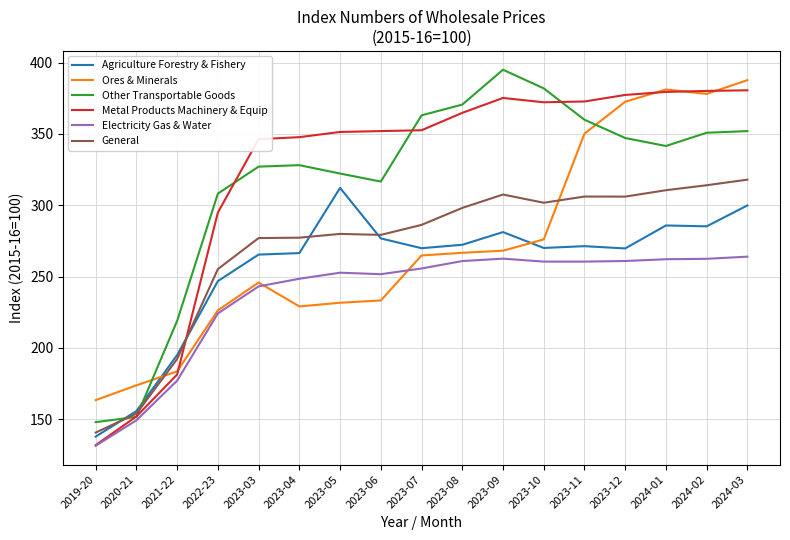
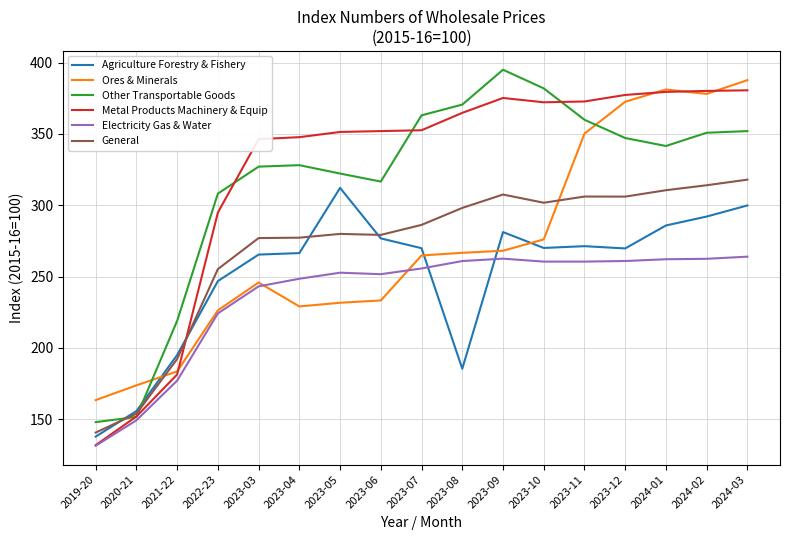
  {
    "Agriculture Forestry & Fishery": {
      "2019-20": 138,
      "2020-21": 156,
      "2021-22": 195,
      "2022-23": 247,
      "2023-03": 265,
      "2023-04": 266,
      "2023-05": 312,
      "2023-06": 277,
      "2023-07": 270,
-     "2023-08": 272,
+     "2023-08": 185,
      "2023-09": 281,
      "2023-10": 270,
      "2023-11": 271,
      "2023-12": 270,
      "2024-01": 286,
-     "2024-02": 285,
+     "2024-02": 292,
      "2024-03": 300
    },
    "Ores & Minerals": {
      "2019-20": 163,
      "2020-21": 174,
      "2021-22": 184,
      "2022-23": 226,
      "2023-03": 246,
      "2023-04": 229,
      "2023-05": 232,
      "2023-06": 233,
      "2023-07": 265,
      "2023-08": 267,
      "2023-09": 268,
      "2023-10": 276,
      "2023-11": 350,
      "2023-12": 373,
      "2024-02": 378,
      "2024-03": 388
    },
    "Other Transportable Goods": {
      "2019-20": 148,
      "2021-22": 219,
      "2022-23": 308,
      "2023-03": 327,
      "2023-04": 328,
      "2023-05": 322,
      "2023-06": 317,
      "2023-07": 363,
      "2023-08": 371,
      "2023-09": 395,
      "2023-10": 382,
      "2023-11": 360,
      "2023-12": 347,
      "2024-01": 342,
      "2024-02": 351,
      "2024-03": 352
    },
    "Metal Products Machinery & Equip": {
      "2021-22": 181,
      "2022-23": 295,
      "2023-04": 348,
      "2023-05": 351,
      "2023-06": 352,
      "2023-07": 353,
      "2023-08": 365,
      "2023-09": 375,
      "2023-10": 372,
      "2023-11": 373,
      "2023-12": 377,
      "2024-02": 380,
      "2024-03": 381
    },
    "Electricity Gas & Water": {
      "2020-21": 149,
      "2021-22": 177,
      "2022-23": 224,
      "2023-03": 243,
      "2023-04": 248,
      "2023-05": 253,
      "2023-06": 252,
      "2023-07": 256,
      "2023-08": 261,
      "2023-09": 263,
      "2023-10": 260,
      "2023-11": 260,
      "2023-12": 261,
      "2024-01": 262,
      "2024-02": 262,
      "2024-03": 264
    },
    "General": {
      "2019-20": 141,
      "2020-21": 154,
      "2021-22": 192,
      "2022-23": 255,
      "2023-03": 277,
      "2023-04": 277,
      "2023-05": 280,
      "2023-06": 279,
      "2023-07": 286,
      "2023-08": 298,
      "2023-09": 308,
      "2023-10": 302,
      "2023-11": 306,
      "2023-12": 306,
      "2024-01": 311,
      "2024-02": 314,
      "2024-03": 318
    }
  }
